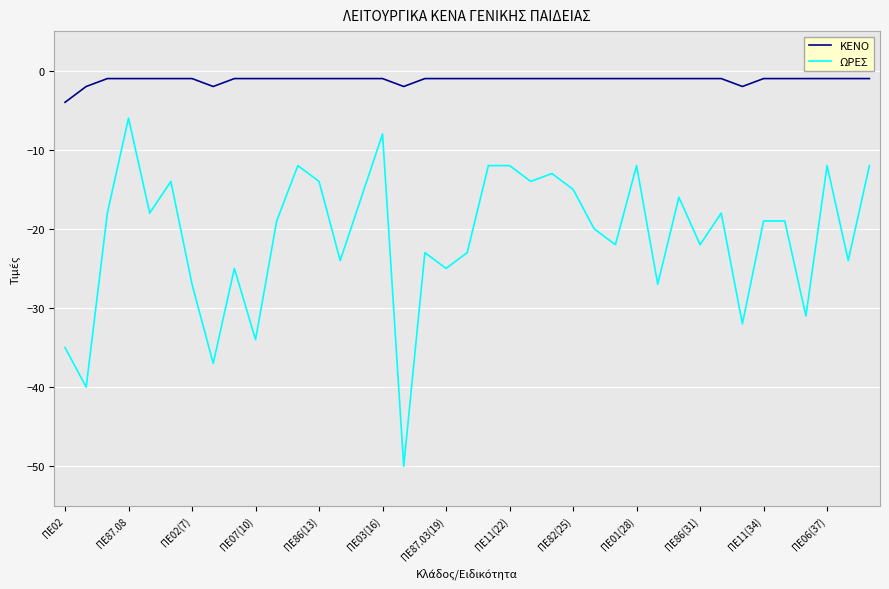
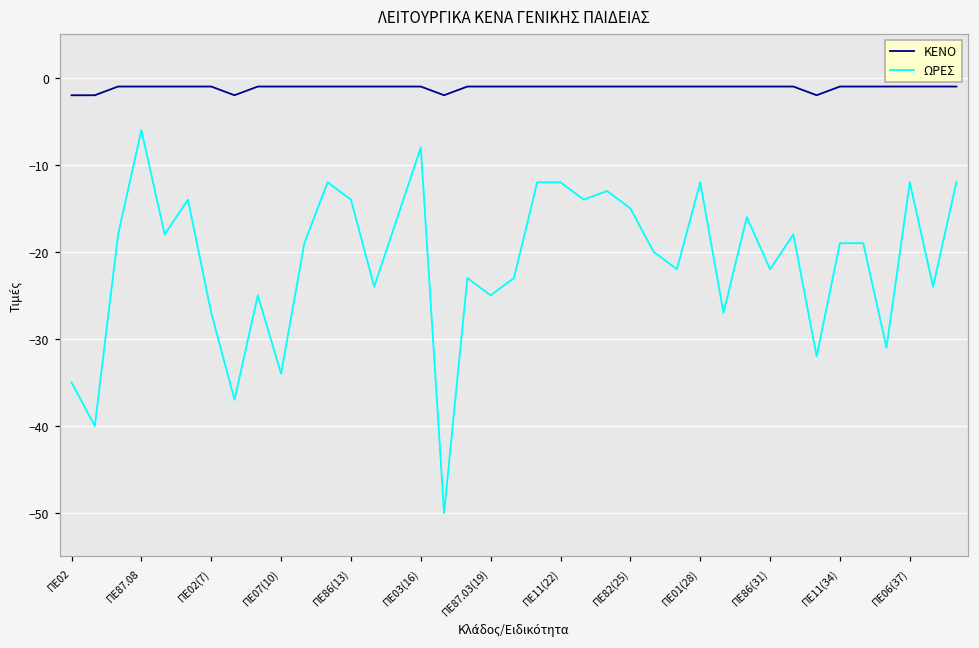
  {
    "ΚΕΝΟ": {
-     "ΠΕ02": -4,
+     "ΠΕ02": -2,
      "ΠΕ87.08": -1,
      "ΠΕ02(7)": -1,
      "ΠΕ07(10)": -1,
      "ΠΕ86(13)": -1,
      "ΠΕ03(16)": -1,
      "ΠΕ87.03(19)": -1,
      "ΠΕ11(22)": -1,
      "ΠΕ82(25)": -1,
      "ΠΕ01(28)": -1,
      "ΠΕ86(31)": -1,
      "ΠΕ11(34)": -1,
      "ΠΕ06(37)": -1
    },
    "ΩΡΕΣ": {
      "ΠΕ02": -35,
      "ΠΕ87.08": -6,
      "ΠΕ02(7)": -27,
      "ΠΕ07(10)": -34,
      "ΠΕ86(13)": -14,
      "ΠΕ03(16)": -8,
      "ΠΕ87.03(19)": -25,
      "ΠΕ11(22)": -12,
      "ΠΕ82(25)": -15,
      "ΠΕ01(28)": -12,
      "ΠΕ86(31)": -22,
      "ΠΕ11(34)": -19,
      "ΠΕ06(37)": -12
    }
  }
